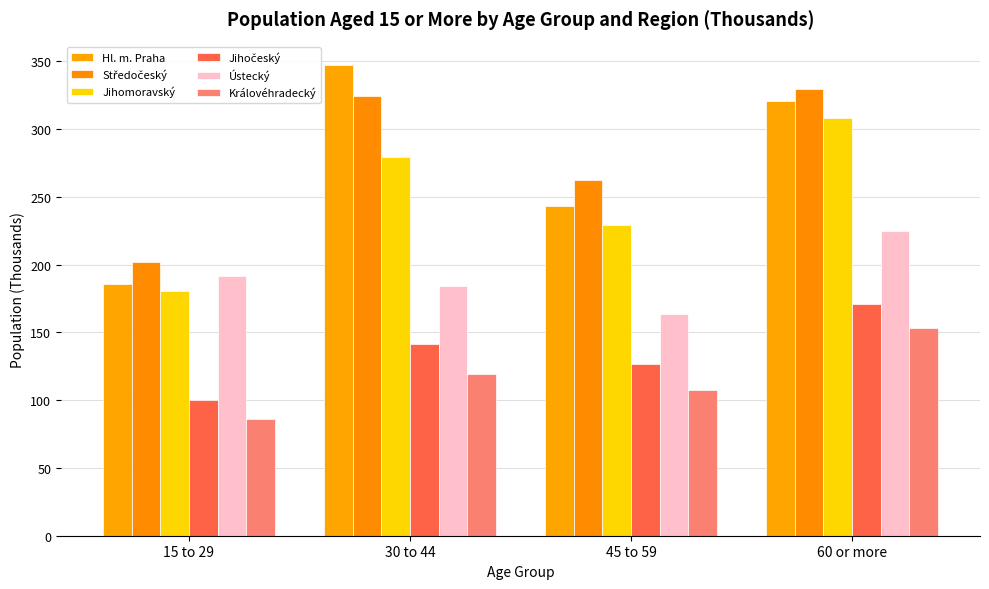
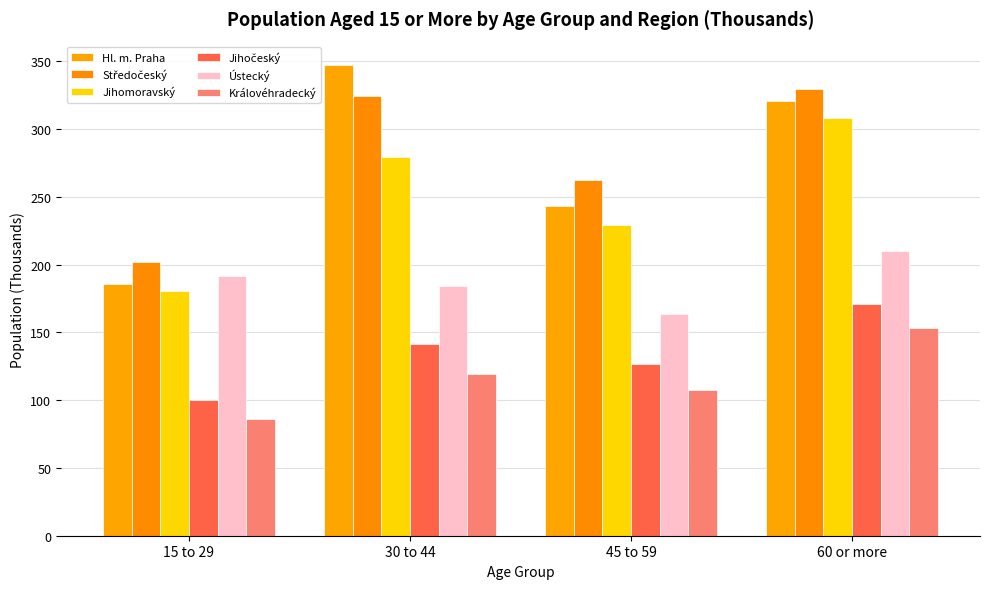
  {
    "Ústecký": {
      "15 to 29": 191,
      "30 to 44": 184,
      "45 to 59": 164,
-     "60 or more": 225
+     "60 or more": 210
    }
  }
